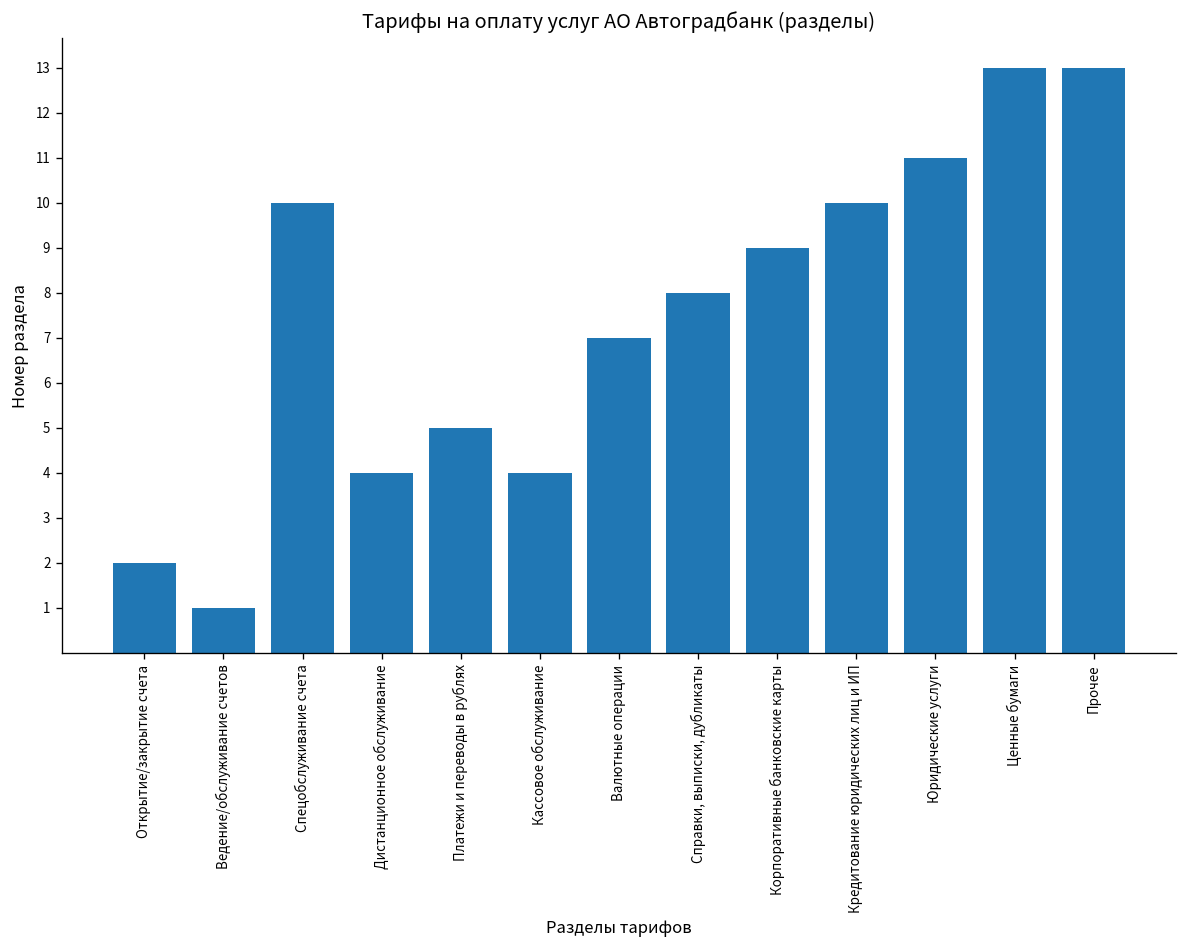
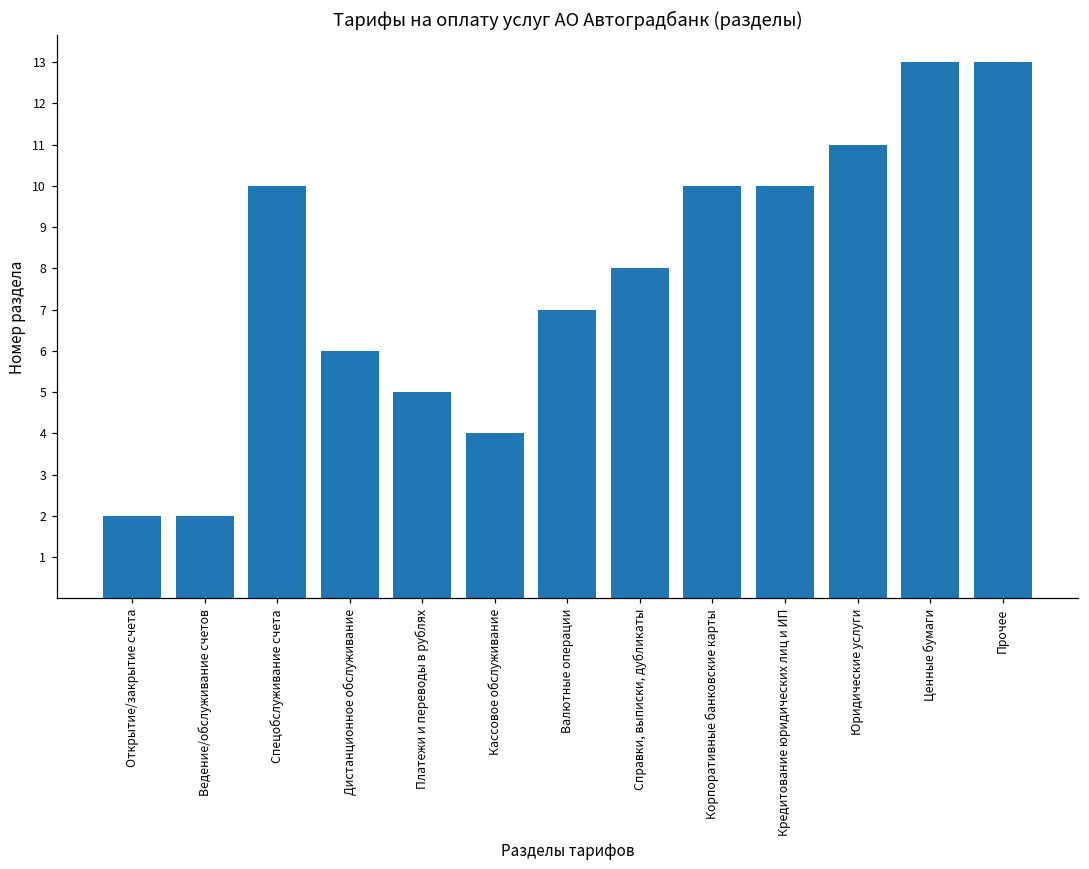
  {
    "Открытие/закрытие счета": 2,
-   "Ведение/обслуживание счетов": 1,
+   "Ведение/обслуживание счетов": 2,
    "Спецобслуживание счета": 10,
-   "Дистанционное обслуживание": 4,
+   "Дистанционное обслуживание": 6,
    "Платежи и переводы в рублях": 5,
    "Кассовое обслуживание": 4,
    "Валютные операции": 7,
    "Справки, выписки, дубликаты": 8,
-   "Корпоративные банковские карты": 9,
+   "Корпоративные банковские карты": 10,
    "Кредитование юридических лиц и ИП": 10,
    "Юридические услуги": 11,
    "Ценные бумаги": 13,
    "Прочее": 13
  }
